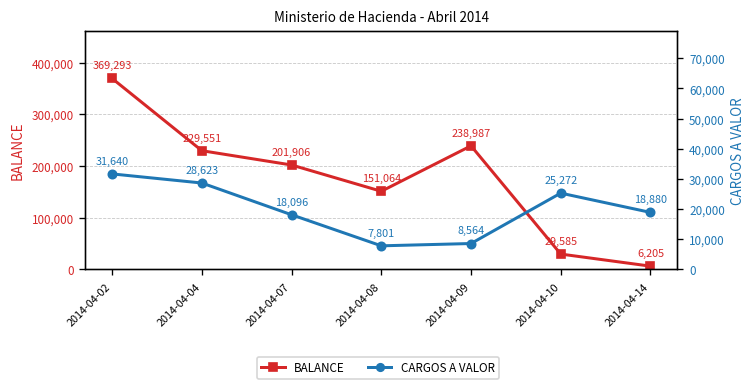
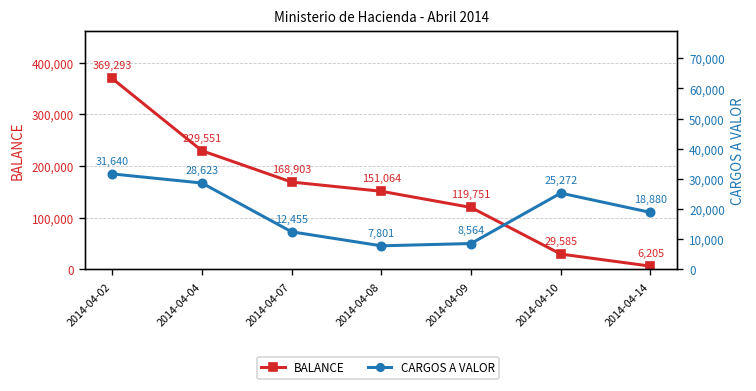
  {
    "BALANCE": {
      "2014-04-02": "369,293",
      "2014-04-04": "229,551",
-     "2014-04-07": "201,906",
+     "2014-04-07": "168,903",
      "2014-04-08": "151,064",
-     "2014-04-09": "238,987",
+     "2014-04-09": "119,751",
      "2014-04-10": "29,585",
      "2014-04-14": "6,205"
    },
    "CARGOS A VALOR": {
      "2014-04-02": "31,640",
      "2014-04-04": "28,623",
-     "2014-04-07": "18,096",
+     "2014-04-07": "12,455",
      "2014-04-08": "7,801",
      "2014-04-09": "8,564",
      "2014-04-10": "25,272",
      "2014-04-14": "18,880"
    }
  }
